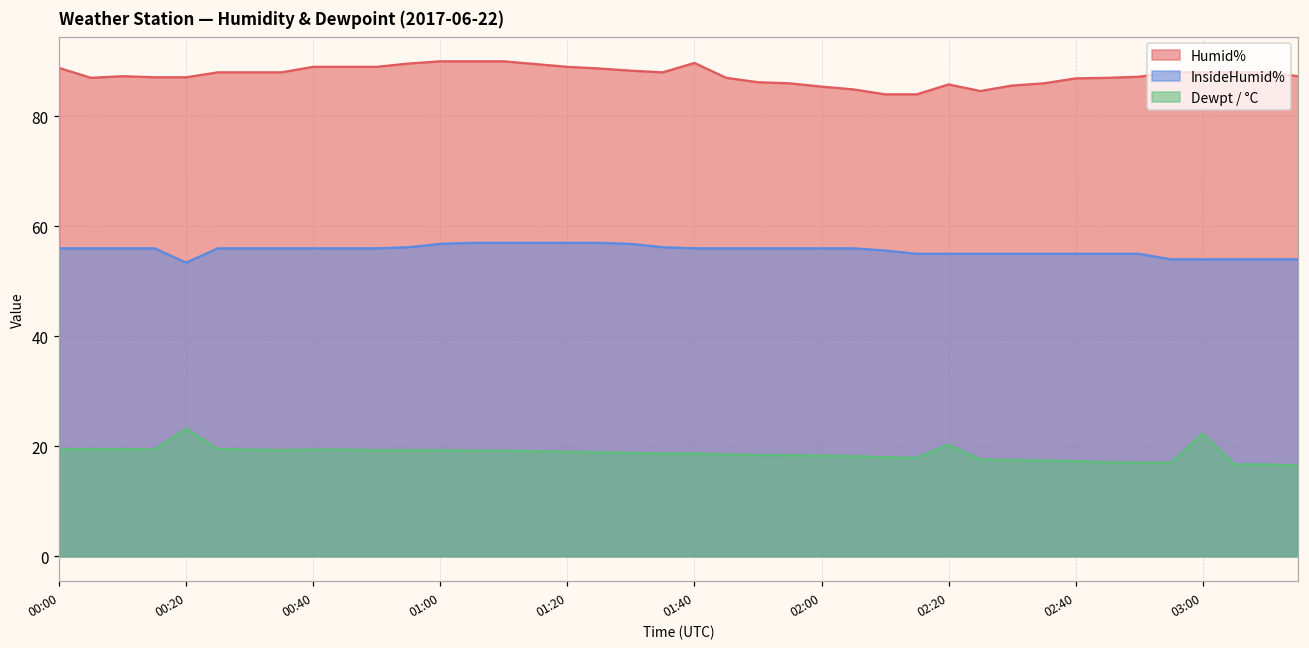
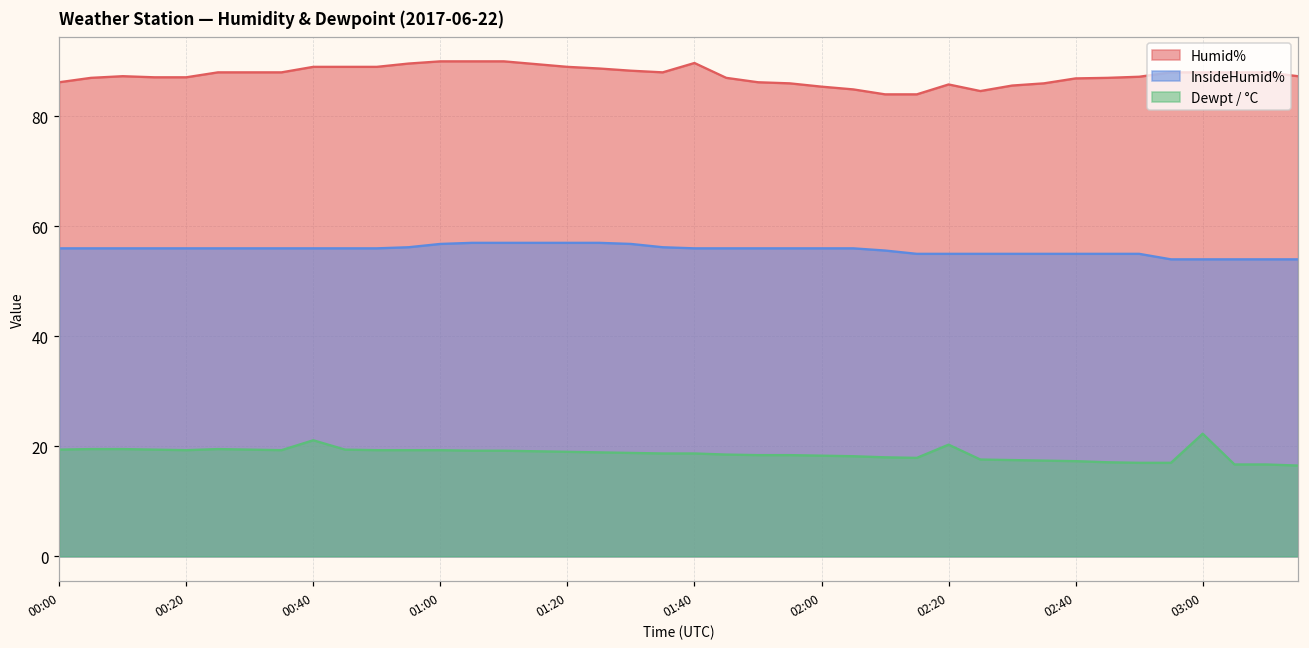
  {
    "Humid%": {
-     "00:00": 89,
+     "00:00": 86,
      "00:20": 87,
      "00:40": 89,
      "01:00": 90,
      "01:20": 89,
      "01:40": 90,
      "02:00": 85,
      "02:20": 86,
      "02:40": 87
    },
    "InsideHumid%": {
      "00:00": 56,
-     "00:20": 53,
+     "00:20": 56,
      "00:40": 56,
      "01:00": 57,
      "01:20": 57,
      "01:40": 56,
      "02:00": 56,
      "02:20": 55,
      "02:40": 55,
      "03:00": 54
    },
    "Dewpt / °C": {
      "00:00": 19,
-     "00:20": 23,
-     "00:40": 19,
+     "00:20": 19,
+     "00:40": 21,
      "01:00": 19,
      "01:20": 19,
      "01:40": 19,
      "02:00": 18,
      "02:20": 20,
      "02:40": 17,
      "03:00": 22
    }
  }
